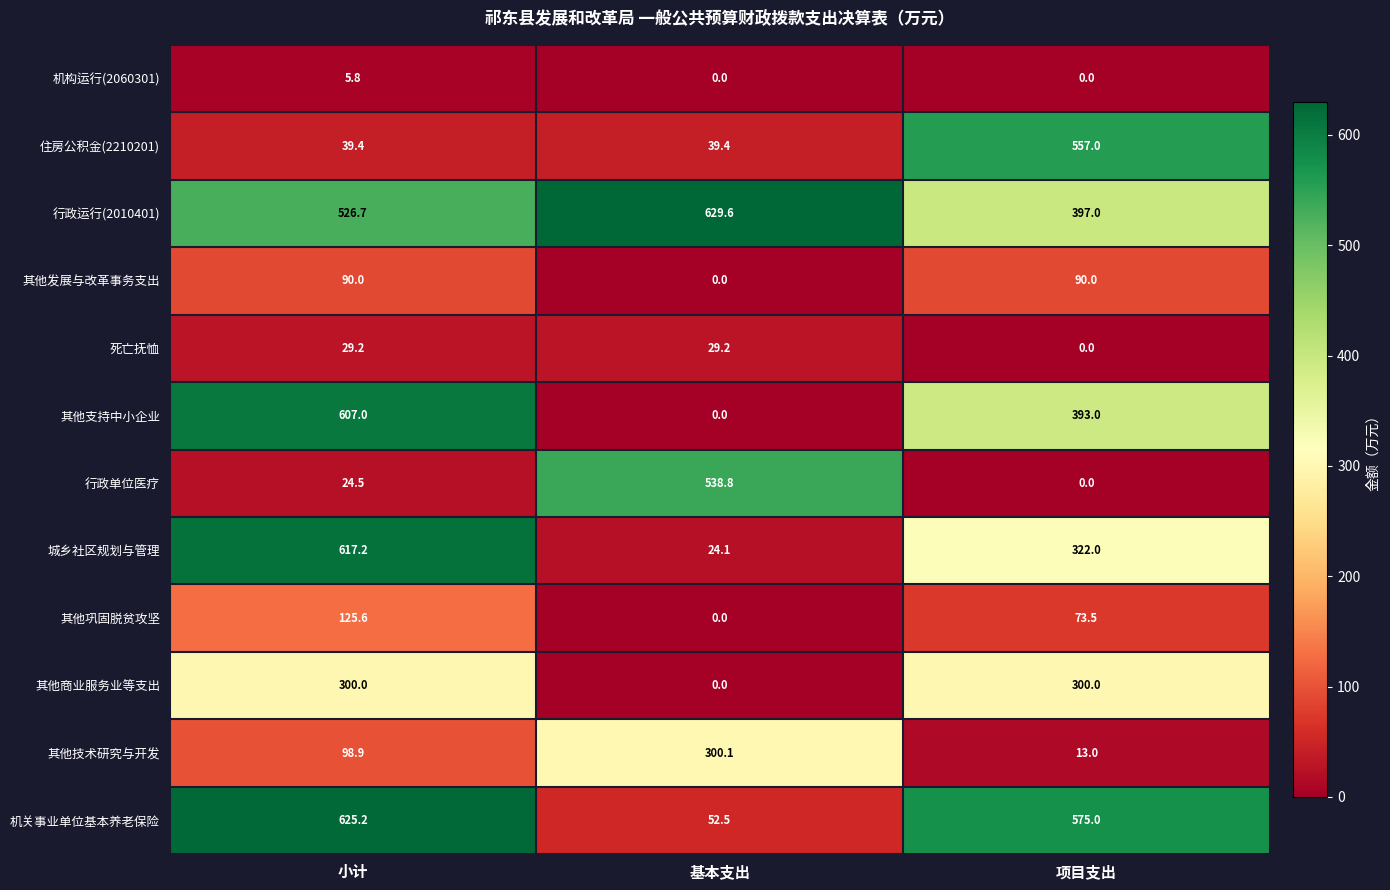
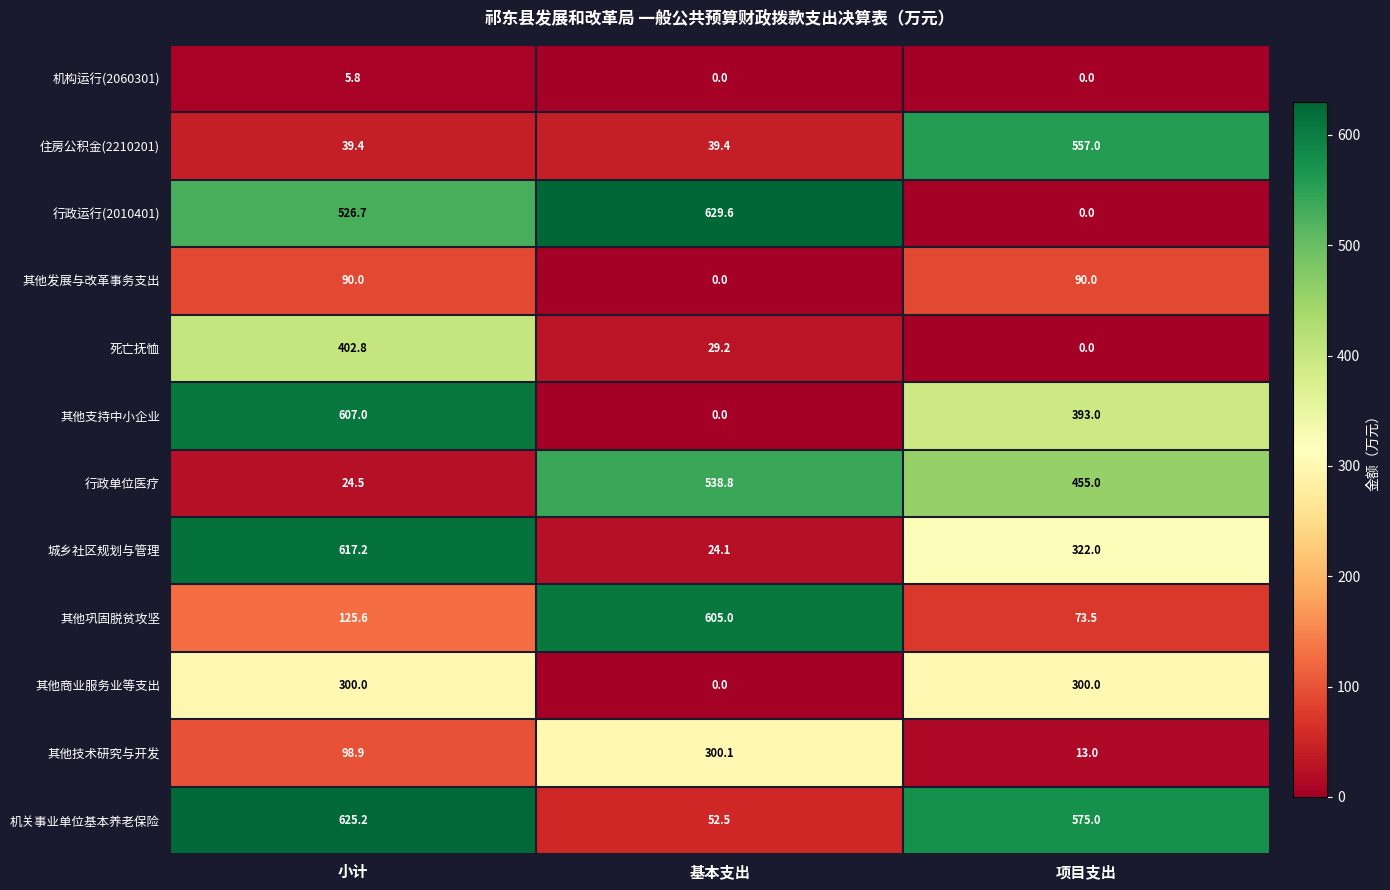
  {
    "机构运行(2060301)": {
      "小计": 5.8,
      "基本支出": 0.0,
      "项目支出": 0.0
    },
    "住房公积金(2210201)": {
      "小计": 39.4,
      "基本支出": 39.4,
      "项目支出": 557.0
    },
    "行政运行(2010401)": {
      "小计": 526.7,
      "基本支出": 629.6,
-     "项目支出": 397.0
+     "项目支出": 0.0
    },
    "其他发展与改革事务支出": {
      "小计": 90.0,
      "基本支出": 0.0,
      "项目支出": 90.0
    },
    "死亡抚恤": {
-     "小计": 29.2,
+     "小计": 402.8,
      "基本支出": 29.2,
      "项目支出": 0.0
    },
    "其他支持中小企业": {
      "小计": 607.0,
      "基本支出": 0.0,
      "项目支出": 393.0
    },
    "行政单位医疗": {
      "小计": 24.5,
      "基本支出": 538.8,
-     "项目支出": 0.0
+     "项目支出": 455.0
    },
    "城乡社区规划与管理": {
      "小计": 617.2,
      "基本支出": 24.1,
      "项目支出": 322.0
    },
    "其他巩固脱贫攻坚": {
      "小计": 125.6,
-     "基本支出": 0.0,
+     "基本支出": 605.0,
      "项目支出": 73.5
    },
    "其他商业服务业等支出": {
      "小计": 300.0,
      "基本支出": 0.0,
      "项目支出": 300.0
    },
    "其他技术研究与开发": {
      "小计": 98.9,
      "基本支出": 300.1,
      "项目支出": 13.0
    },
    "机关事业单位基本养老保险": {
      "小计": 625.2,
      "基本支出": 52.5,
      "项目支出": 575.0
    }
  }
